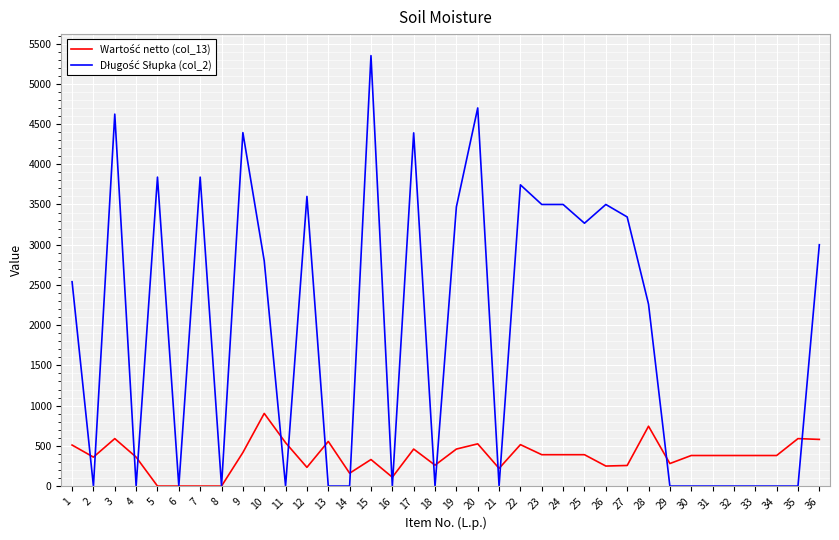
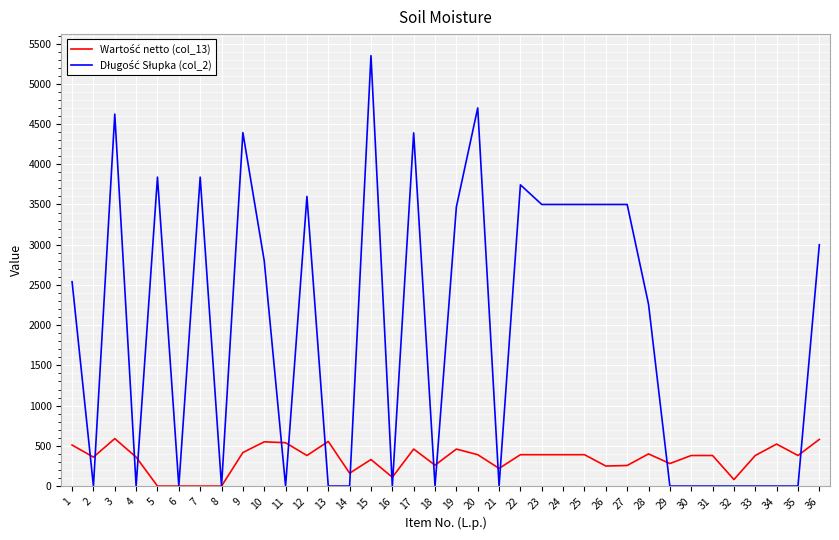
  {
    "Wartość netto (col_13)": {
      "1": 500,
      "2": 400,
      "3": 600,
      "4": 400,
      "5": 0,
      "7": 0,
      "9": 400,
-     "10": 900,
+     "10": 600,
      "11": 500,
-     "12": 200,
+     "12": 400,
      "13": 600,
      "14": 200,
      "15": 300,
      "16": 100,
      "17": 500,
      "18": 300,
      "19": 500,
-     "20": 500,
+     "20": 400,
      "21": 200,
-     "22": 500,
+     "22": 400,
      "23": 400,
      "24": 400,
      "25": 400,
      "26": 200,
      "27": 300,
-     "28": 700,
+     "28": 400,
      "29": 300,
      "30": 400,
      "31": 400,
-     "32": 400,
+     "32": 100,
      "33": 400,
-     "34": 400,
-     "35": 600,
+     "34": 500,
+     "35": 400,
      "36": 600
    },
    "Długość Słupka (col_2)": {
      "1": 2500,
      "2": 0,
      "3": 4600,
      "4": 0,
      "5": 3800,
      "7": 3800,
      "9": 4400,
      "10": 2800,
      "11": 0,
      "12": 3600,
      "13": 0,
      "14": 0,
      "15": 5400,
      "16": 0,
      "17": 4400,
      "18": 0,
      "19": 3500,
      "20": 4700,
      "21": 0,
      "22": 3700,
      "23": 3500,
      "24": 3500,
-     "25": 3300,
+     "25": 3500,
      "26": 3500,
-     "27": 3300,
+     "27": 3500,
      "28": 2300,
      "29": 0,
      "30": 0,
      "31": 0,
      "32": 0,
      "33": 0,
      "34": 0,
      "35": 0,
      "36": 3000
    }
  }
